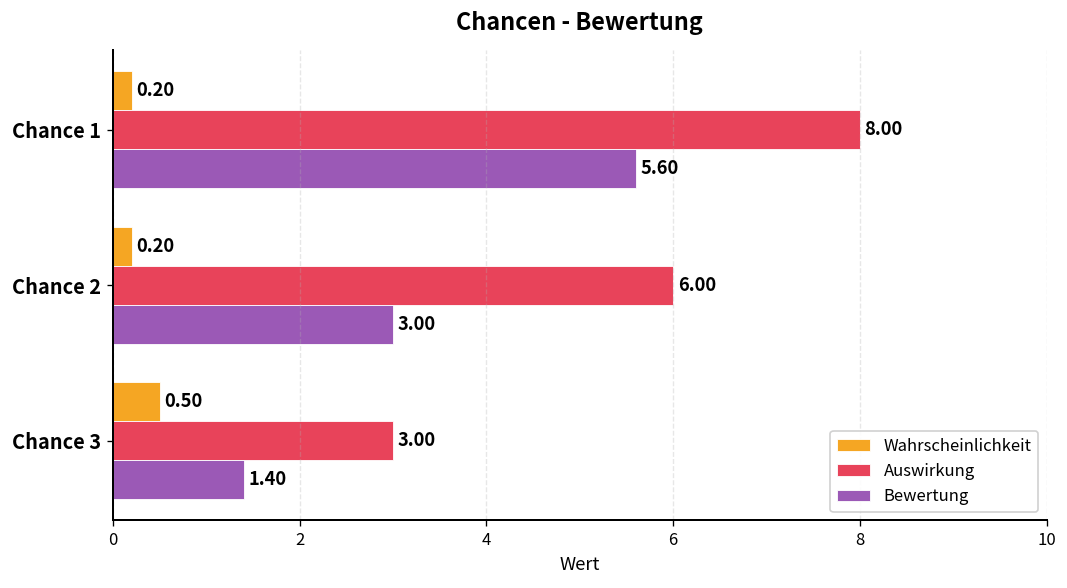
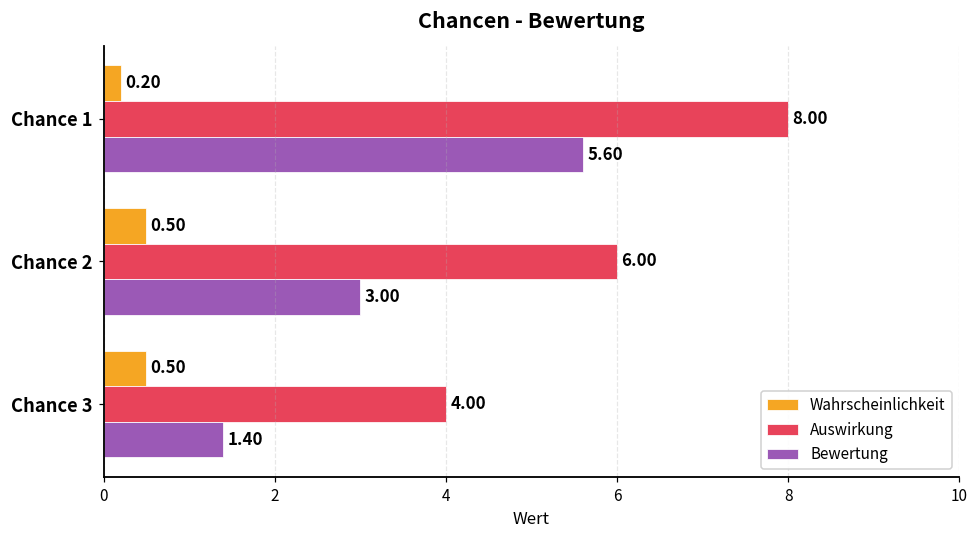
  {
    "Wahrscheinlichkeit": {
      "Chance 1": 0.20,
-     "Chance 2": 0.20,
+     "Chance 2": 0.50,
      "Chance 3": 0.50
    },
    "Auswirkung": {
      "Chance 1": 8.00,
      "Chance 2": 6.00,
-     "Chance 3": 3.00
+     "Chance 3": 4.00
    },
    "Bewertung": {
      "Chance 1": 5.60,
      "Chance 2": 3.00,
      "Chance 3": 1.40
    }
  }
